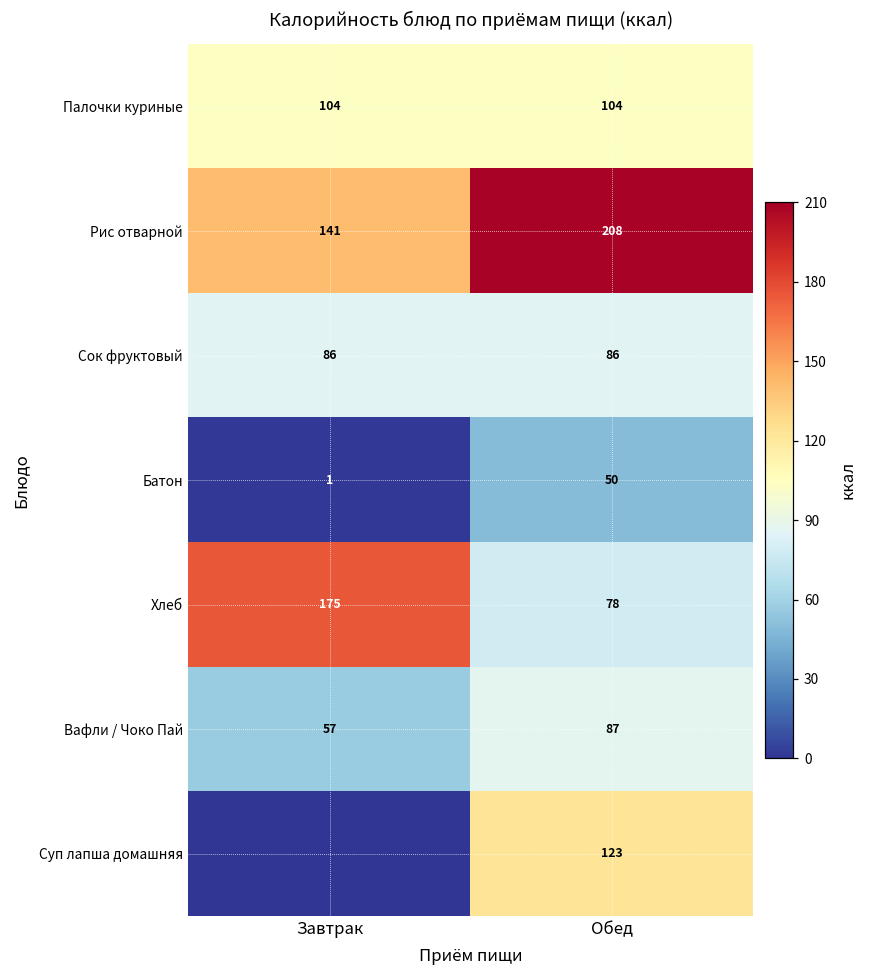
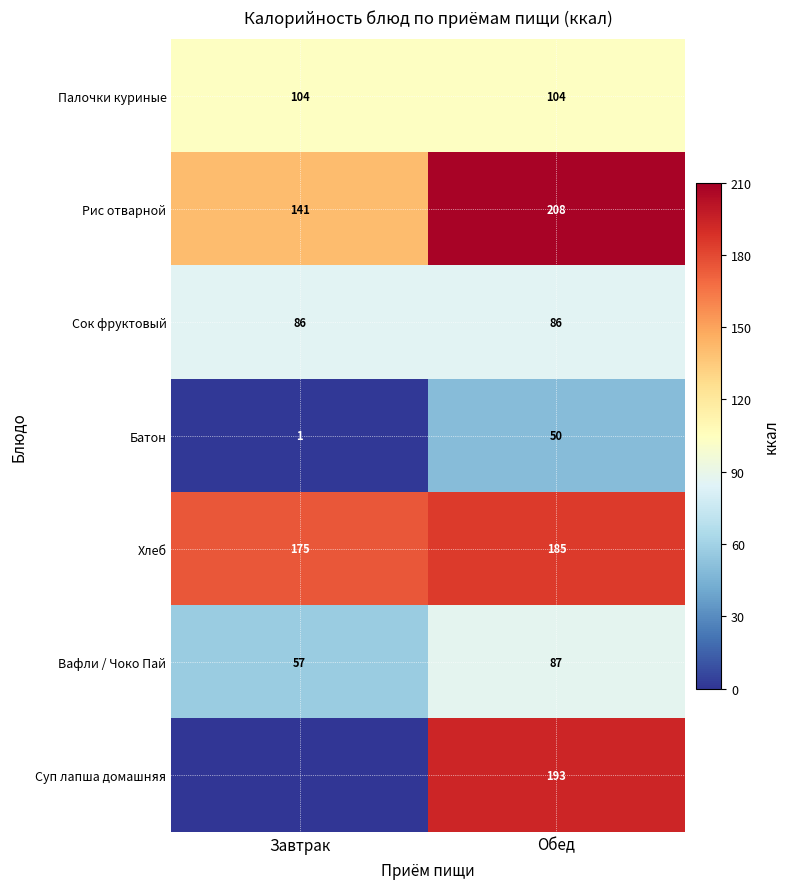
  {
    "Палочки куриные": {
      "Завтрак": 104,
      "Обед": 104
    },
    "Рис отварной": {
      "Завтрак": 141,
      "Обед": 208
    },
    "Сок фруктовый": {
      "Завтрак": 86,
      "Обед": 86
    },
    "Батон": {
      "Завтрак": 1,
      "Обед": 50
    },
    "Хлеб": {
      "Завтрак": 175,
-     "Обед": 78
+     "Обед": 185
    },
    "Вафли / Чоко Пай": {
      "Завтрак": 57,
      "Обед": 87
    },
    "Суп лапша домашняя": {
-     "Обед": 123
+     "Обед": 193
    }
  }
